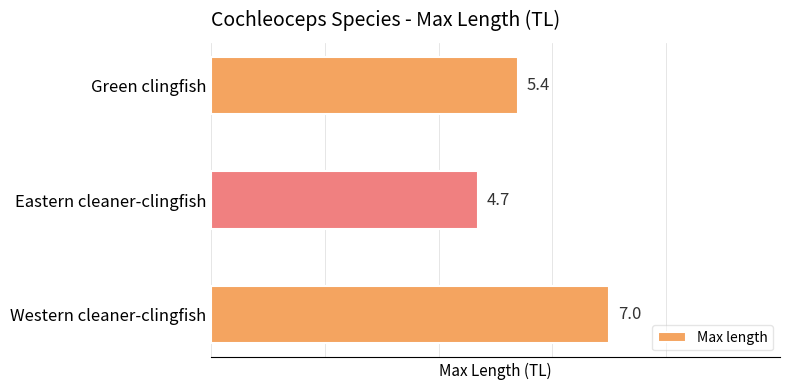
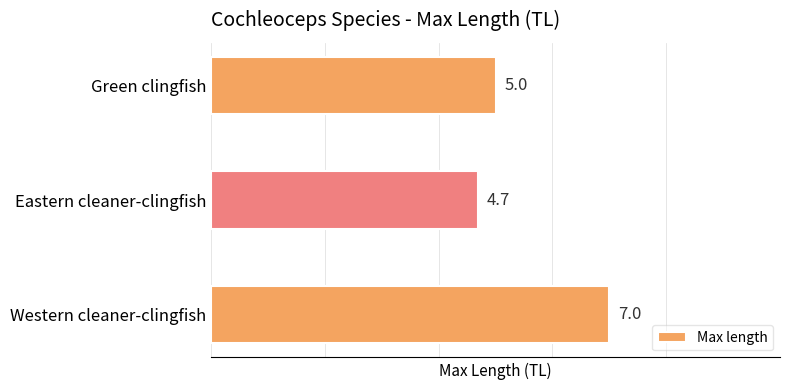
  {
-   "Green clingfish": 5.4,
+   "Green clingfish": 5.0,
    "Eastern cleaner-clingfish": 4.7,
    "Western cleaner-clingfish": 7.0
  }
